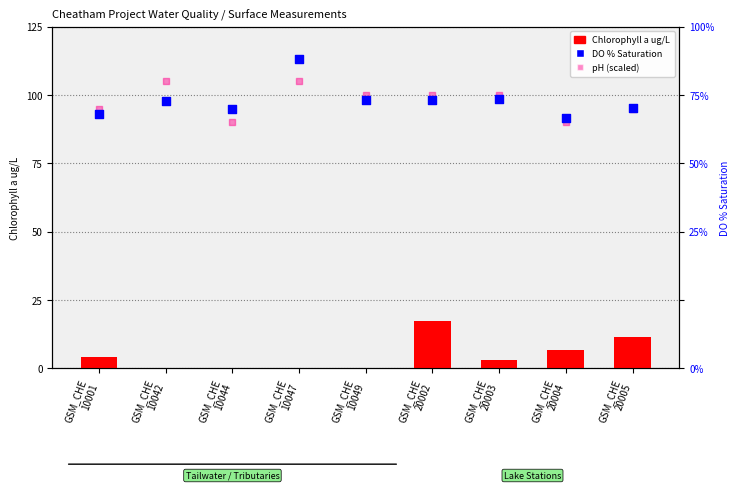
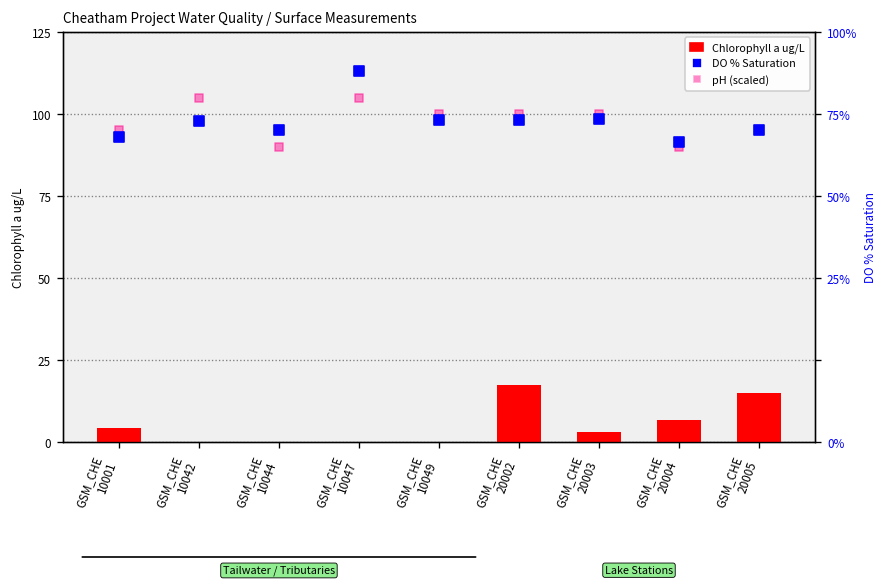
  {
    "Chlorophyll a ug/L": {
      "GSM_CHE 10001": 4,
      "GSM_CHE 10042": 0,
      "GSM_CHE 10044": 0,
      "GSM_CHE 10047": 0,
      "GSM_CHE 10049": 0,
      "GSM_CHE 20002": 17,
      "GSM_CHE 20003": 3,
      "GSM_CHE 20004": 7,
-     "GSM_CHE 20005": 12
+     "GSM_CHE 20005": 15
    }
  }
